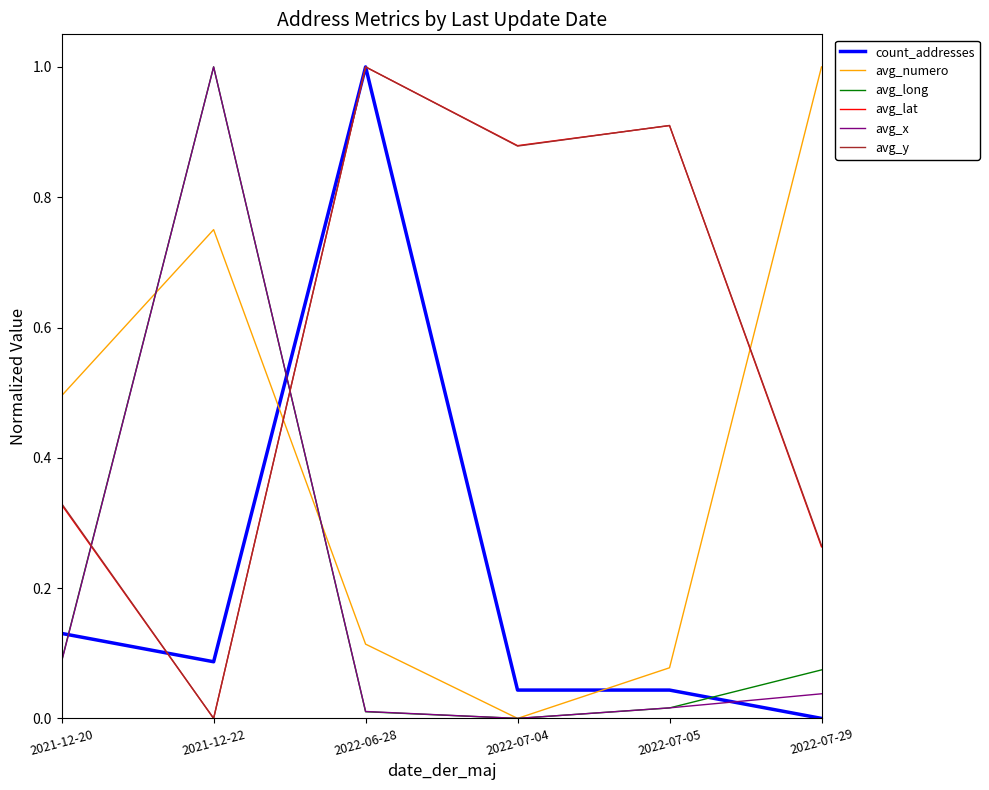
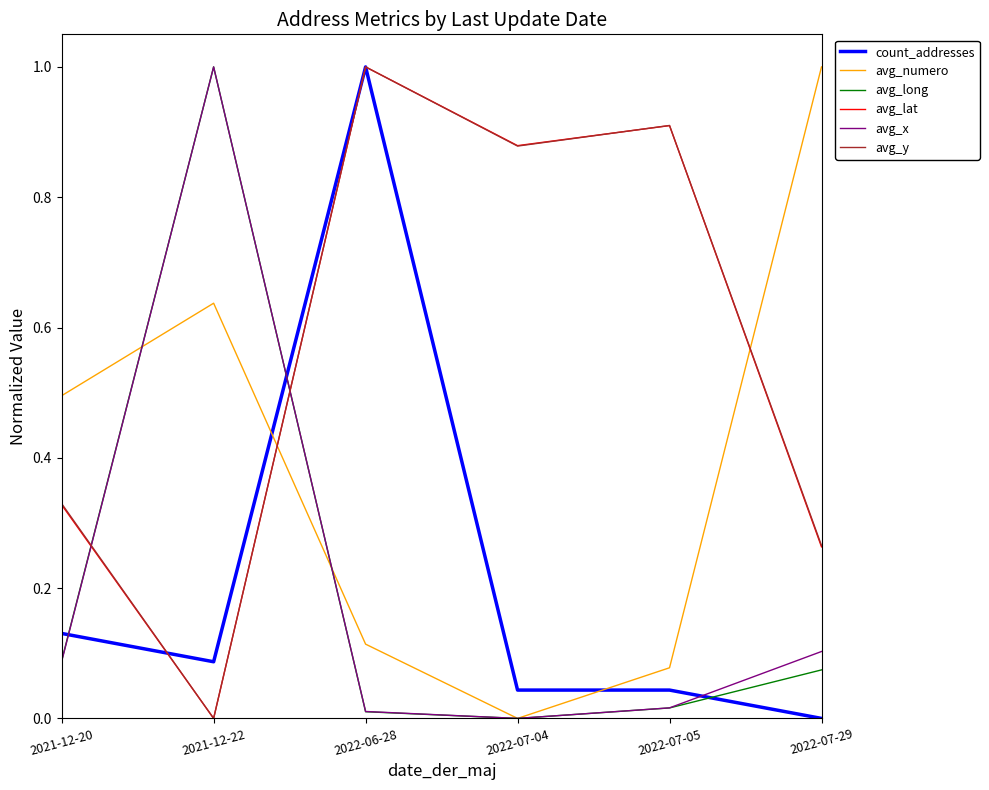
  {
    "count_addresses": {
      "2021-12-20": 0.13,
      "2021-12-22": 0.09,
      "2022-07-04": 0.04,
      "2022-07-05": 0.04,
      "2022-07-29": 0.00
    },
    "avg_numero": {
      "2021-12-20": 0.50,
-     "2021-12-22": 0.75,
+     "2021-12-22": 0.64,
      "2022-06-28": 0.11,
      "2022-07-05": 0.08,
      "2022-07-29": 1.00
    },
    "avg_long": {
      "2022-07-29": 0.07
    },
    "avg_x": {
-     "2022-07-29": 0.04
+     "2022-07-29": 0.10
    }
  }
